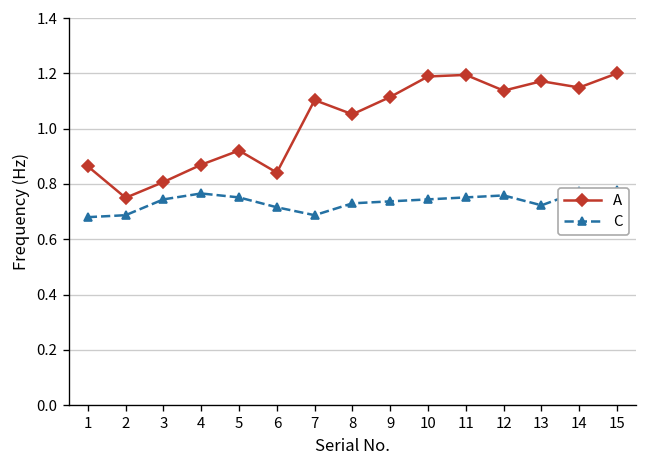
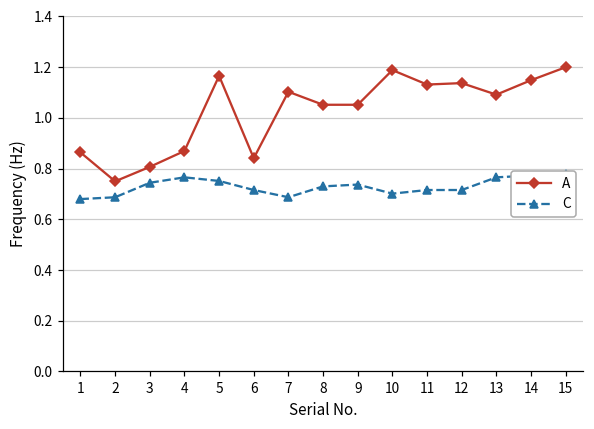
  {
    "A": {
      "1": 0.86,
      "2": 0.75,
      "3": 0.81,
      "4": 0.87,
-     "5": 0.92,
+     "5": 1.17,
      "6": 0.84,
      "7": 1.10,
      "8": 1.05,
-     "9": 1.11,
+     "9": 1.05,
      "10": 1.19,
-     "11": 1.19,
+     "11": 1.13,
      "12": 1.14,
-     "13": 1.17,
+     "13": 1.09,
      "14": 1.15,
      "15": 1.20
    },
    "C": {
      "1": 0.68,
      "2": 0.69,
      "3": 0.74,
      "4": 0.77,
      "5": 0.75,
      "6": 0.72,
      "7": 0.69,
      "8": 0.73,
      "9": 0.74,
-     "10": 0.74,
-     "11": 0.75,
-     "12": 0.76,
-     "13": 0.72
+     "10": 0.70,
+     "11": 0.72,
+     "12": 0.72,
+     "13": 0.77
    }
  }
